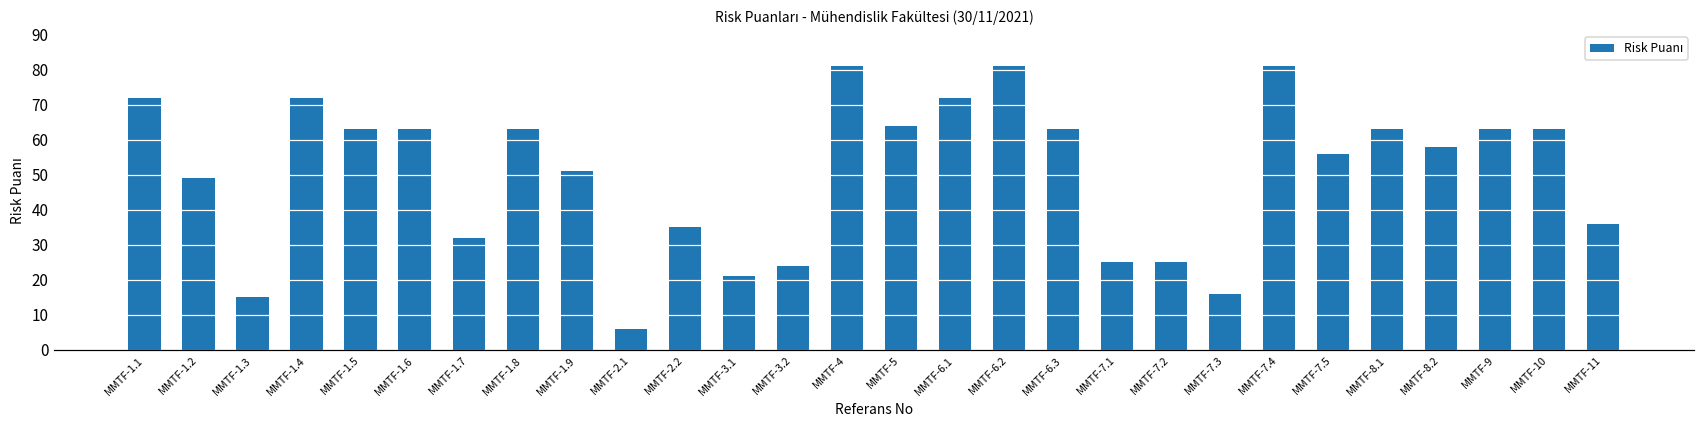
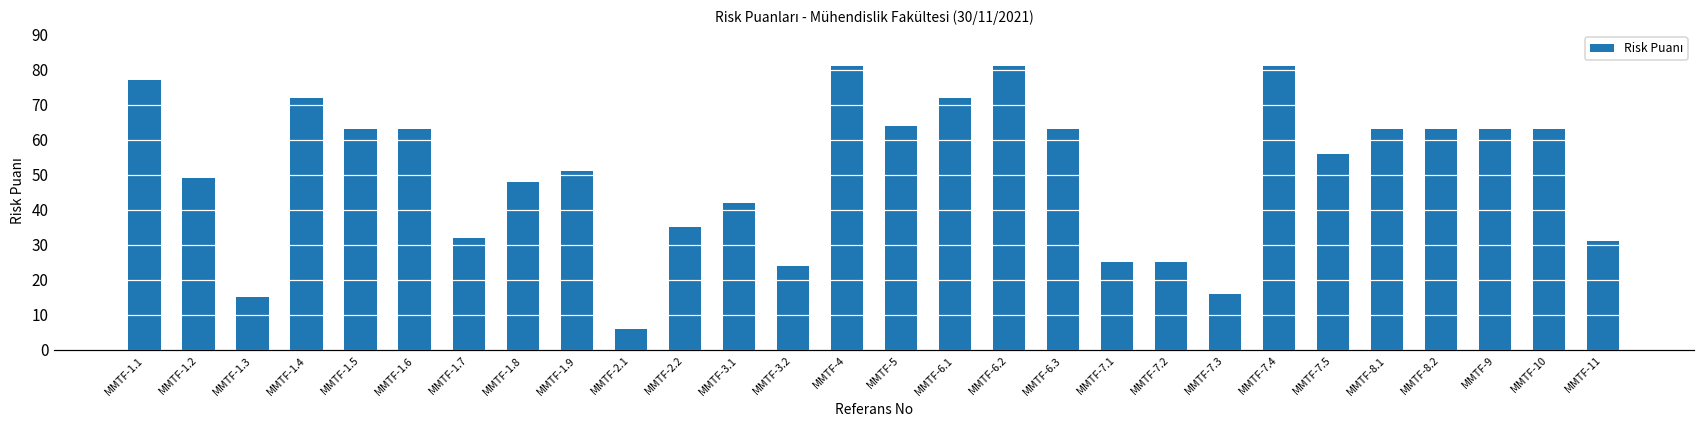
  {
-   "MMTF-1.1": 72,
+   "MMTF-1.1": 77,
    "MMTF-1.2": 49,
    "MMTF-1.3": 15,
    "MMTF-1.4": 72,
    "MMTF-1.5": 63,
    "MMTF-1.6": 63,
    "MMTF-1.7": 32,
-   "MMTF-1.8": 63,
+   "MMTF-1.8": 48,
    "MMTF-1.9": 51,
    "MMTF-2.1": 6,
    "MMTF-2.2": 35,
-   "MMTF-3.1": 21,
+   "MMTF-3.1": 42,
    "MMTF-3.2": 24,
    "MMTF-4": 81,
    "MMTF-5": 64,
    "MMTF-6.1": 72,
    "MMTF-6.2": 81,
    "MMTF-6.3": 63,
    "MMTF-7.1": 25,
    "MMTF-7.2": 25,
    "MMTF-7.3": 16,
    "MMTF-7.4": 81,
    "MMTF-7.5": 56,
    "MMTF-8.1": 63,
-   "MMTF-8.2": 58,
+   "MMTF-8.2": 63,
    "MMTF-9": 63,
    "MMTF-10": 63,
-   "MMTF-11": 36
+   "MMTF-11": 31
  }
